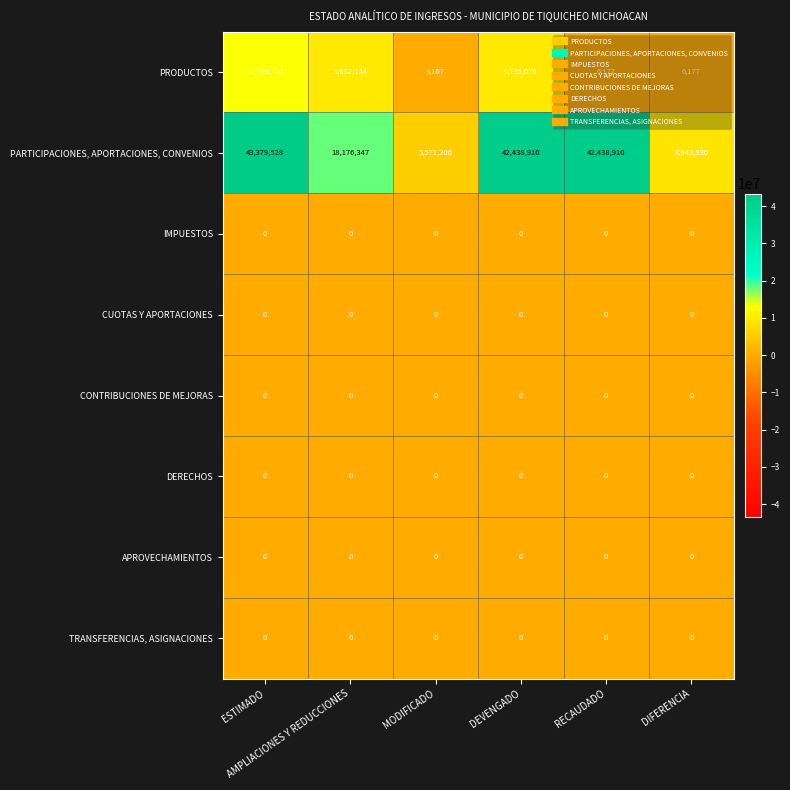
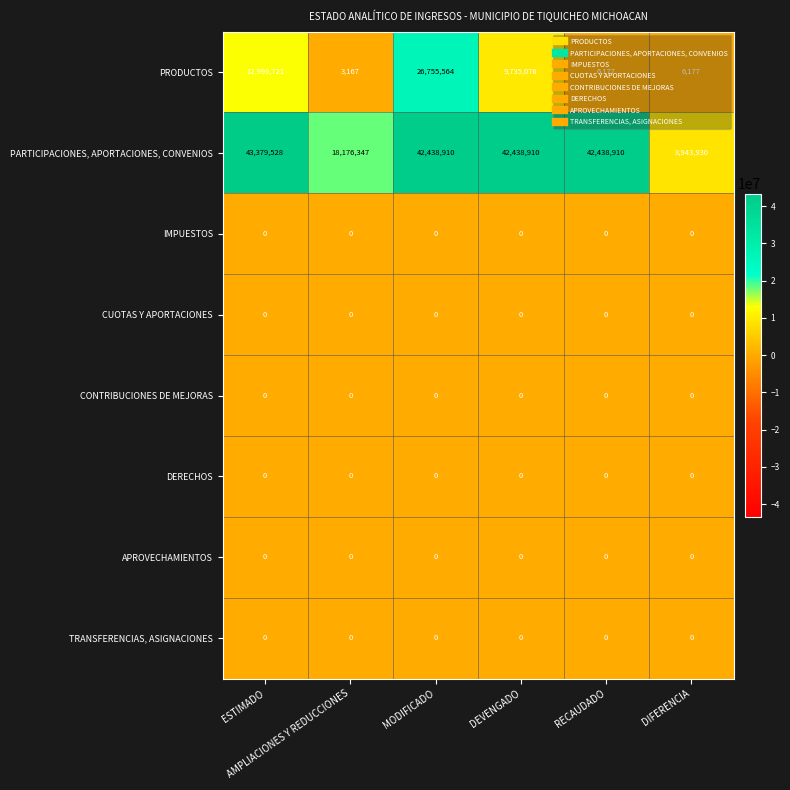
  {
    "PRODUCTOS": {
      "ESTIMADO": "12,999,721",
-     "AMPLIACIONES Y REDUCCIONES": "9,632,144",
-     "MODIFICADO": "3,167",
+     "AMPLIACIONES Y REDUCCIONES": "3,167",
+     "MODIFICADO": "26,755,564",
      "DEVENGADO": "9,735,076"
    },
    "PARTICIPACIONES, APORTACIONES, CONVENIOS": {
      "ESTIMADO": "43,379,528",
      "AMPLIACIONES Y REDUCCIONES": "18,176,347",
-     "MODIFICADO": "5,571,206",
+     "MODIFICADO": "42,438,910",
      "DEVENGADO": "42,438,910",
      "RECAUDADO": "42,438,910",
      "DIFERENCIA": "8,943,930"
    },
    "IMPUESTOS": {
      "ESTIMADO": "0",
      "AMPLIACIONES Y REDUCCIONES": "0",
      "MODIFICADO": "0",
      "DEVENGADO": "0",
      "RECAUDADO": "0",
      "DIFERENCIA": "0"
    },
    "CUOTAS Y APORTACIONES": {
      "ESTIMADO": "0",
      "AMPLIACIONES Y REDUCCIONES": "0",
      "MODIFICADO": "0",
      "DEVENGADO": "0",
      "RECAUDADO": "0",
      "DIFERENCIA": "0"
    },
    "CONTRIBUCIONES DE MEJORAS": {
      "ESTIMADO": "0",
      "AMPLIACIONES Y REDUCCIONES": "0",
      "MODIFICADO": "0",
      "DEVENGADO": "0",
      "RECAUDADO": "0",
      "DIFERENCIA": "0"
    },
    "DERECHOS": {
      "ESTIMADO": "0",
      "AMPLIACIONES Y REDUCCIONES": "0",
      "MODIFICADO": "0",
      "DEVENGADO": "0",
      "RECAUDADO": "0",
      "DIFERENCIA": "0"
    },
    "APROVECHAMIENTOS": {
      "ESTIMADO": "0",
      "AMPLIACIONES Y REDUCCIONES": "0",
      "MODIFICADO": "0",
      "DEVENGADO": "0",
      "RECAUDADO": "0",
      "DIFERENCIA": "0"
    },
    "TRANSFERENCIAS, ASIGNACIONES": {
      "ESTIMADO": "0",
      "AMPLIACIONES Y REDUCCIONES": "0",
      "MODIFICADO": "0",
      "DEVENGADO": "0",
      "RECAUDADO": "0",
      "DIFERENCIA": "0"
    }
  }
